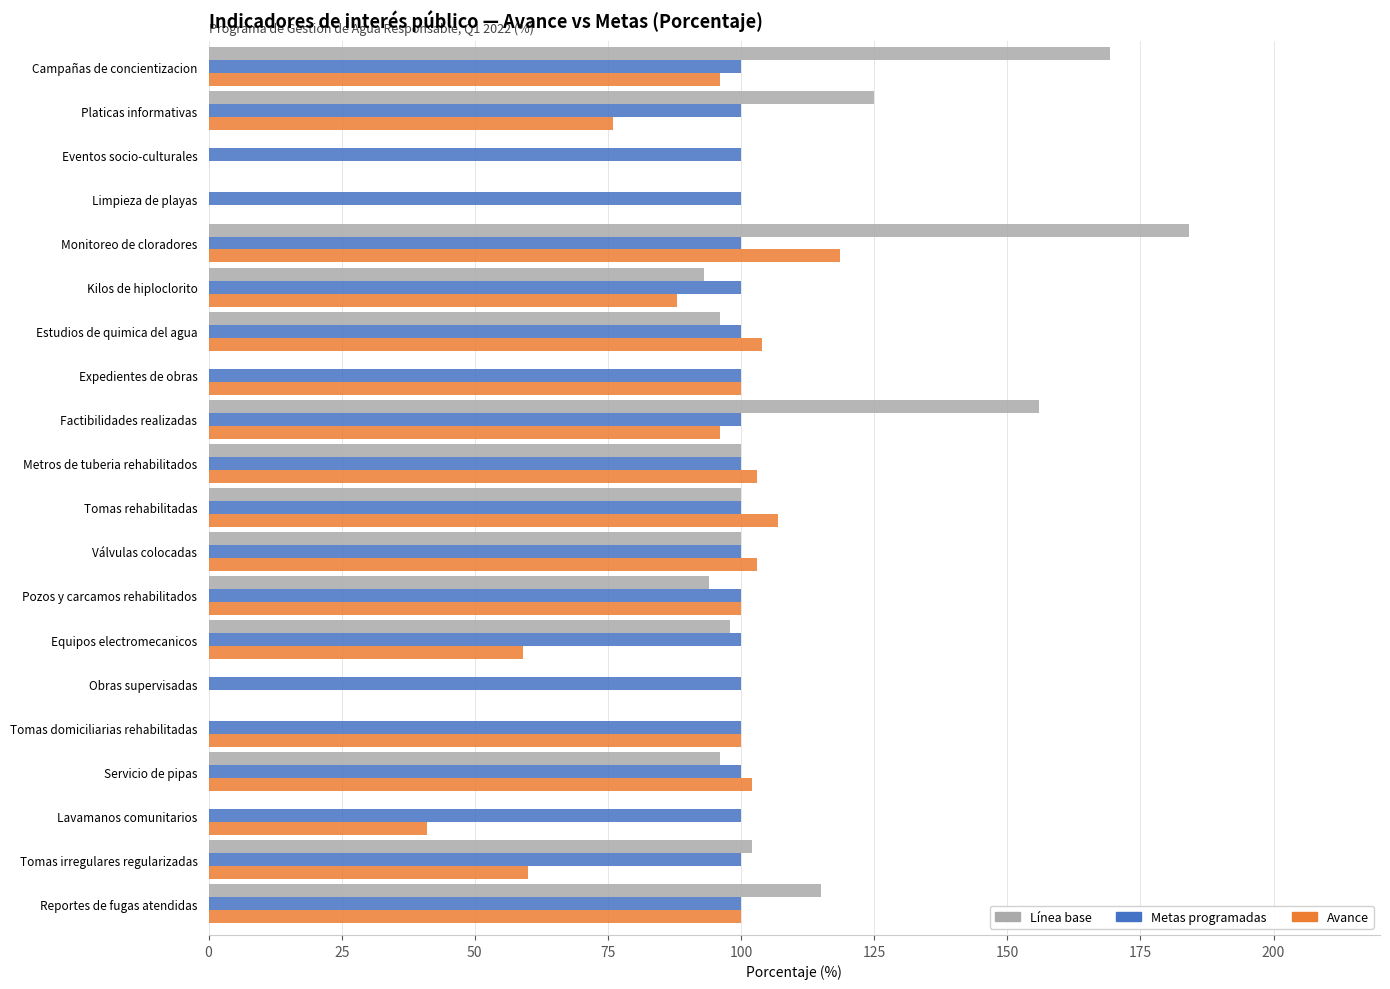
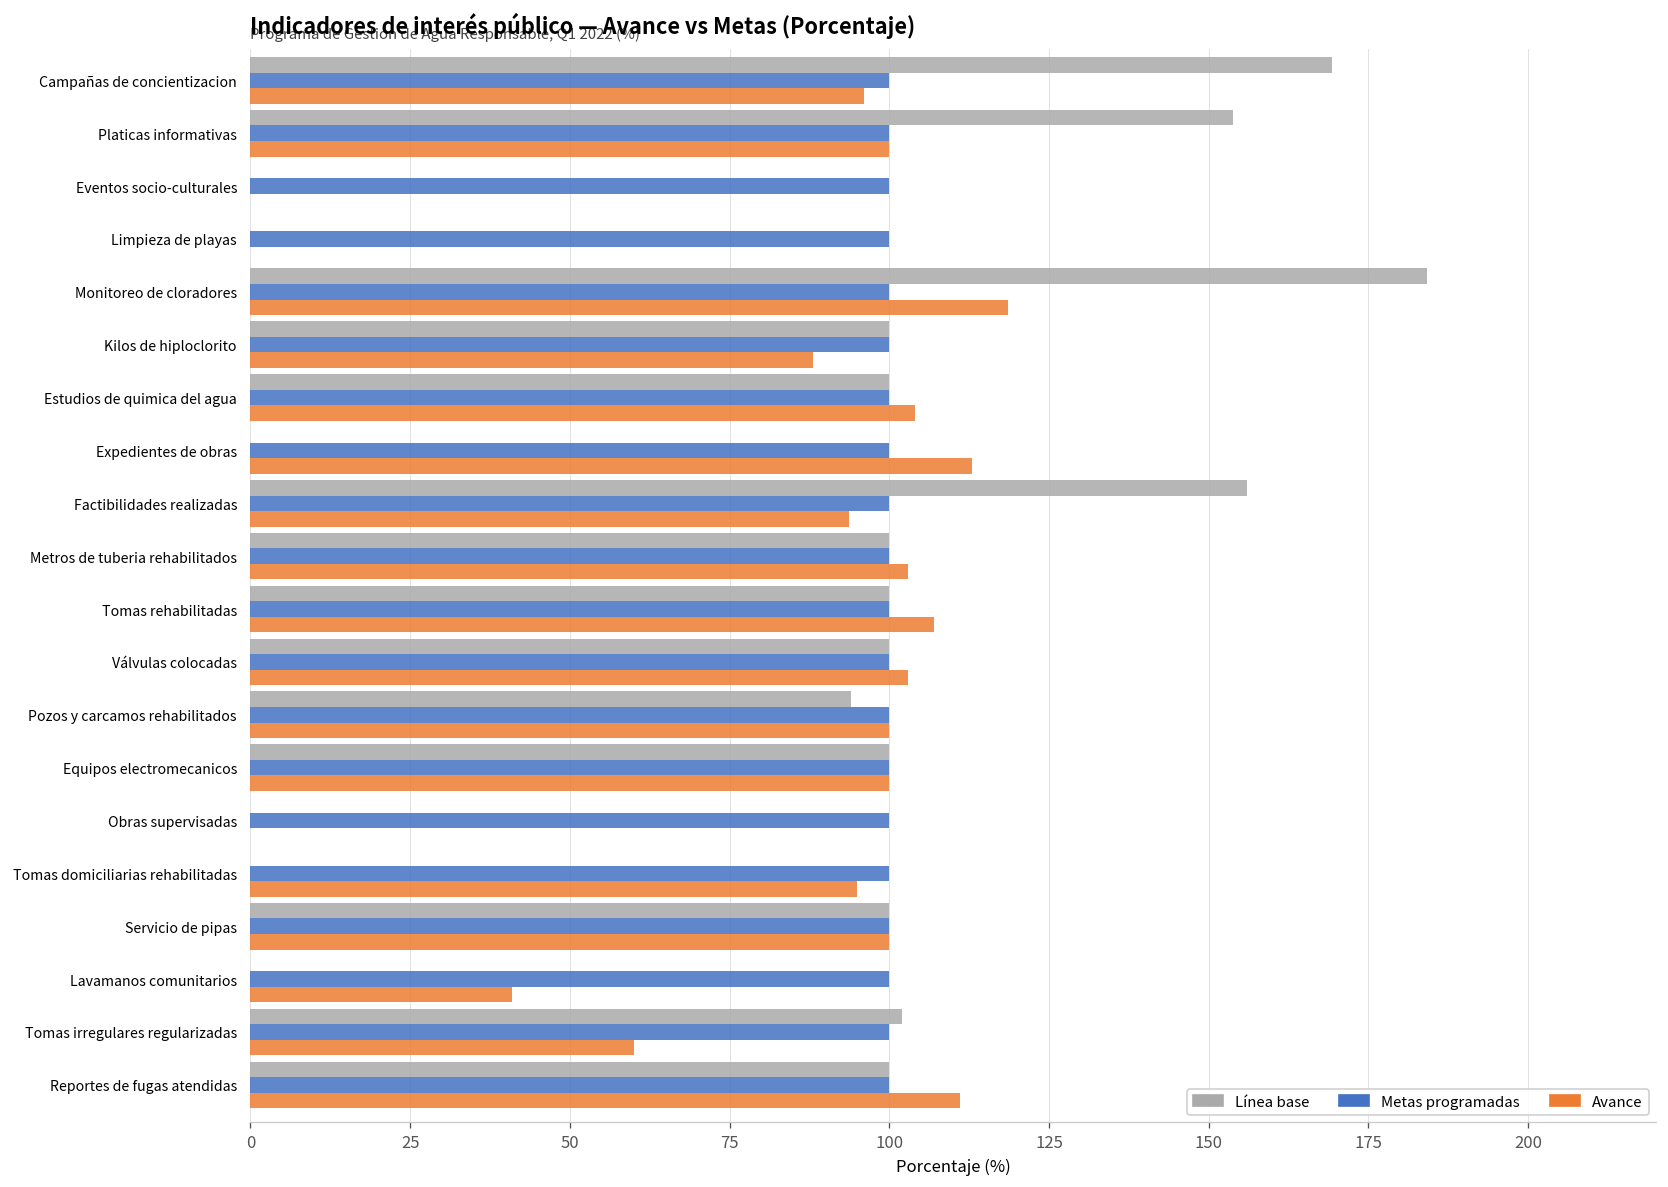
  {
    "Línea base": {
      "Campañas de concientizacion": 169,
-     "Platicas informativas": 125,
+     "Platicas informativas": 154,
      "Eventos socio-culturales": 0,
      "Limpieza de playas": 0,
      "Monitoreo de cloradores": 184,
-     "Kilos de hiploclorito": 93,
-     "Estudios de quimica del agua": 96,
+     "Kilos de hiploclorito": 100,
+     "Estudios de quimica del agua": 100,
      "Expedientes de obras": 0,
      "Factibilidades realizadas": 156,
      "Metros de tuberia rehabilitados": 100,
      "Tomas rehabilitadas": 100,
      "Válvulas colocadas": 100,
      "Pozos y carcamos rehabilitados": 94,
-     "Equipos electromecanicos": 98,
+     "Equipos electromecanicos": 100,
      "Obras supervisadas": 0,
      "Tomas domiciliarias rehabilitadas": 0,
-     "Servicio de pipas": 96,
+     "Servicio de pipas": 100,
      "Lavamanos comunitarios": 0,
      "Tomas irregulares regularizadas": 102,
-     "Reportes de fugas atendidas": 115
+     "Reportes de fugas atendidas": 100
    },
    "Metas programadas": {
      "Campañas de concientizacion": 100,
      "Platicas informativas": 100,
      "Eventos socio-culturales": 100,
      "Limpieza de playas": 100,
      "Monitoreo de cloradores": 100,
      "Kilos de hiploclorito": 100,
      "Estudios de quimica del agua": 100,
      "Expedientes de obras": 100,
      "Factibilidades realizadas": 100,
      "Metros de tuberia rehabilitados": 100,
      "Tomas rehabilitadas": 100,
      "Válvulas colocadas": 100,
      "Pozos y carcamos rehabilitados": 100,
      "Equipos electromecanicos": 100,
      "Obras supervisadas": 100,
      "Tomas domiciliarias rehabilitadas": 100,
      "Servicio de pipas": 100,
      "Lavamanos comunitarios": 100,
      "Tomas irregulares regularizadas": 100,
      "Reportes de fugas atendidas": 100
    },
    "Avance": {
      "Campañas de concientizacion": 96,
-     "Platicas informativas": 76,
+     "Platicas informativas": 100,
      "Eventos socio-culturales": 0,
      "Limpieza de playas": 0,
      "Monitoreo de cloradores": 119,
      "Kilos de hiploclorito": 88,
      "Estudios de quimica del agua": 104,
-     "Expedientes de obras": 100,
-     "Factibilidades realizadas": 96,
+     "Expedientes de obras": 113,
+     "Factibilidades realizadas": 94,
      "Metros de tuberia rehabilitados": 103,
      "Tomas rehabilitadas": 107,
      "Válvulas colocadas": 103,
      "Pozos y carcamos rehabilitados": 100,
-     "Equipos electromecanicos": 59,
+     "Equipos electromecanicos": 100,
      "Obras supervisadas": 0,
-     "Tomas domiciliarias rehabilitadas": 100,
-     "Servicio de pipas": 102,
+     "Tomas domiciliarias rehabilitadas": 95,
+     "Servicio de pipas": 100,
      "Lavamanos comunitarios": 41,
      "Tomas irregulares regularizadas": 60,
-     "Reportes de fugas atendidas": 100
+     "Reportes de fugas atendidas": 111
    }
  }
